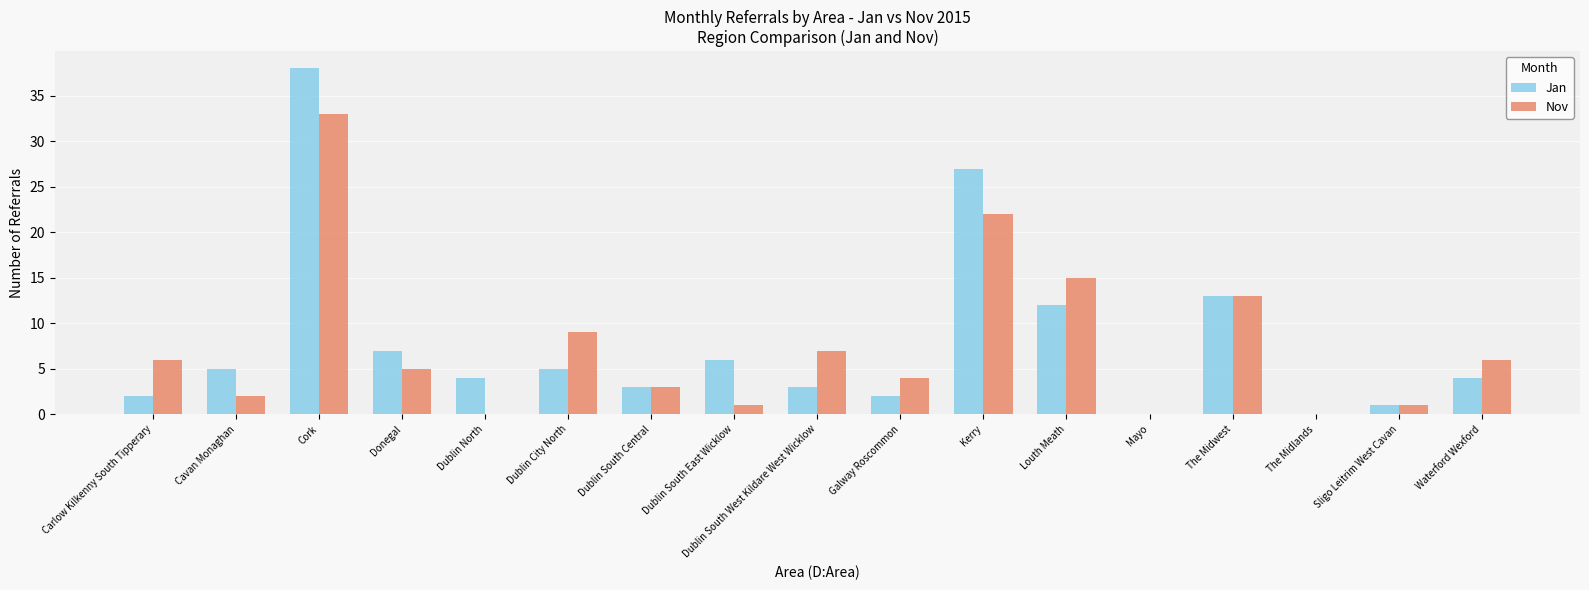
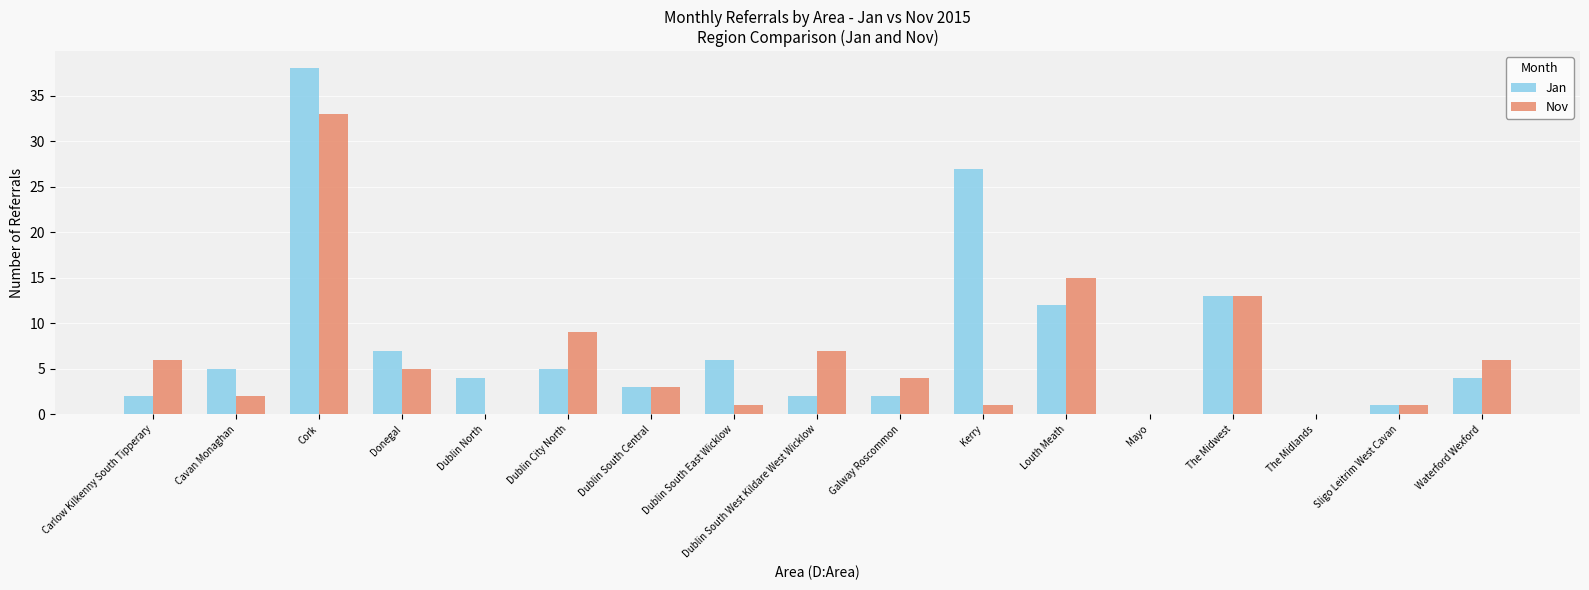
  {
    "Jan": {
      "Carlow Kilkenny South Tipperary": 2,
      "Cavan Monaghan": 5,
      "Cork": 38,
      "Donegal": 7,
      "Dublin North": 4,
      "Dublin City North": 5,
      "Dublin South Central": 3,
      "Dublin South East Wicklow": 6,
-     "Dublin South West Kildare West Wicklow": 3,
+     "Dublin South West Kildare West Wicklow": 2,
      "Galway Roscommon": 2,
      "Kerry": 27,
      "Louth Meath": 12,
      "Mayo": 0,
      "The Midwest": 13,
      "The Midlands": 0,
      "Sligo Leitrim West Cavan": 1,
      "Waterford Wexford": 4
    },
    "Nov": {
      "Carlow Kilkenny South Tipperary": 6,
      "Cavan Monaghan": 2,
      "Cork": 33,
      "Donegal": 5,
      "Dublin North": 0,
      "Dublin City North": 9,
      "Dublin South Central": 3,
      "Dublin South East Wicklow": 1,
      "Dublin South West Kildare West Wicklow": 7,
      "Galway Roscommon": 4,
-     "Kerry": 22,
+     "Kerry": 1,
      "Louth Meath": 15,
      "Mayo": 0,
      "The Midwest": 13,
      "The Midlands": 0,
      "Sligo Leitrim West Cavan": 1,
      "Waterford Wexford": 6
    }
  }
